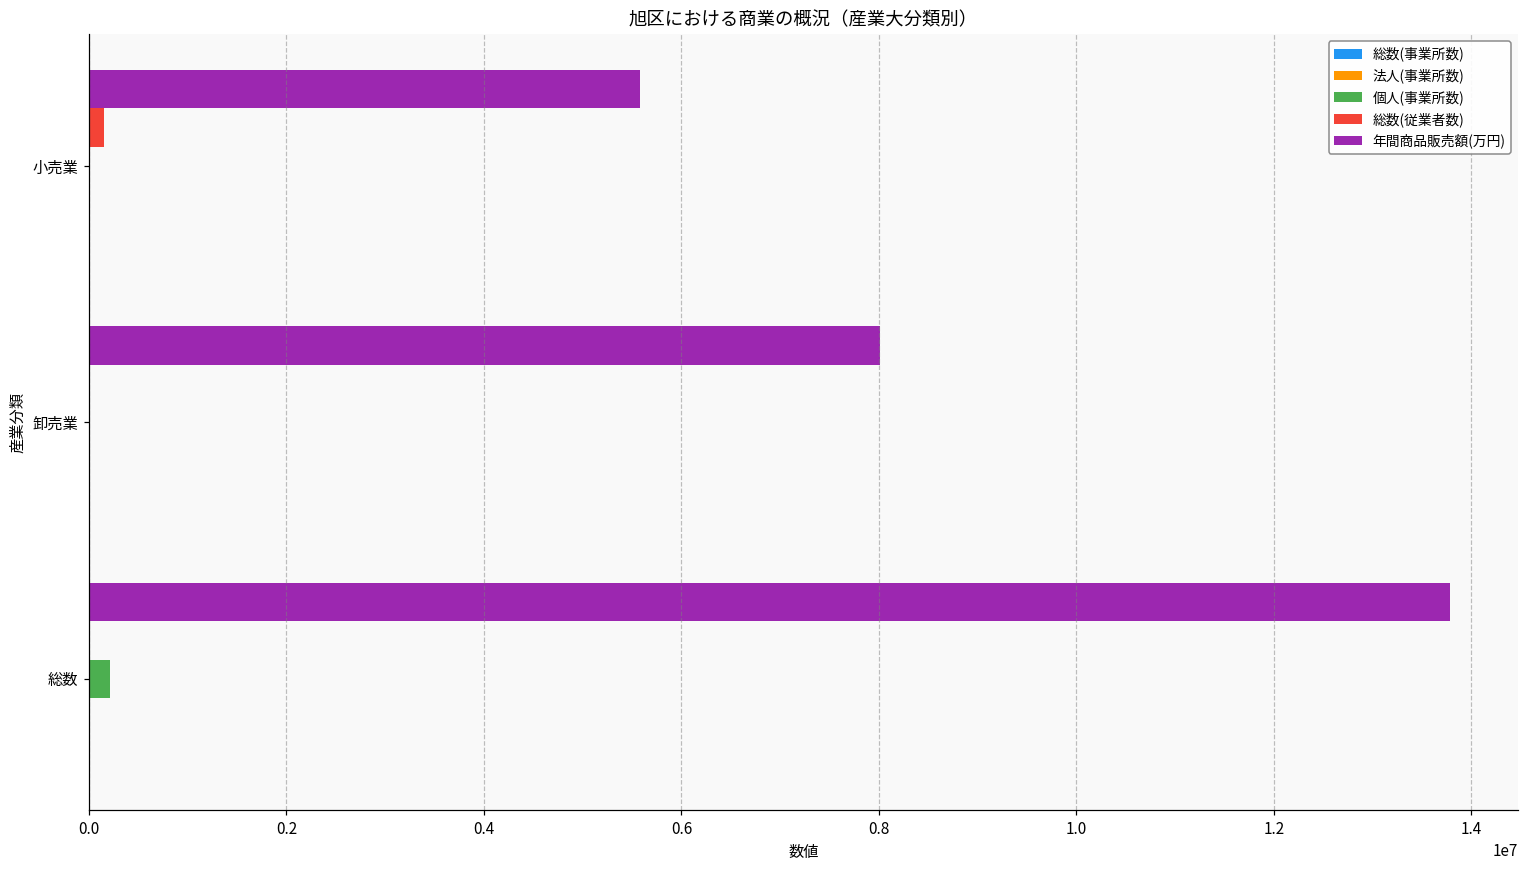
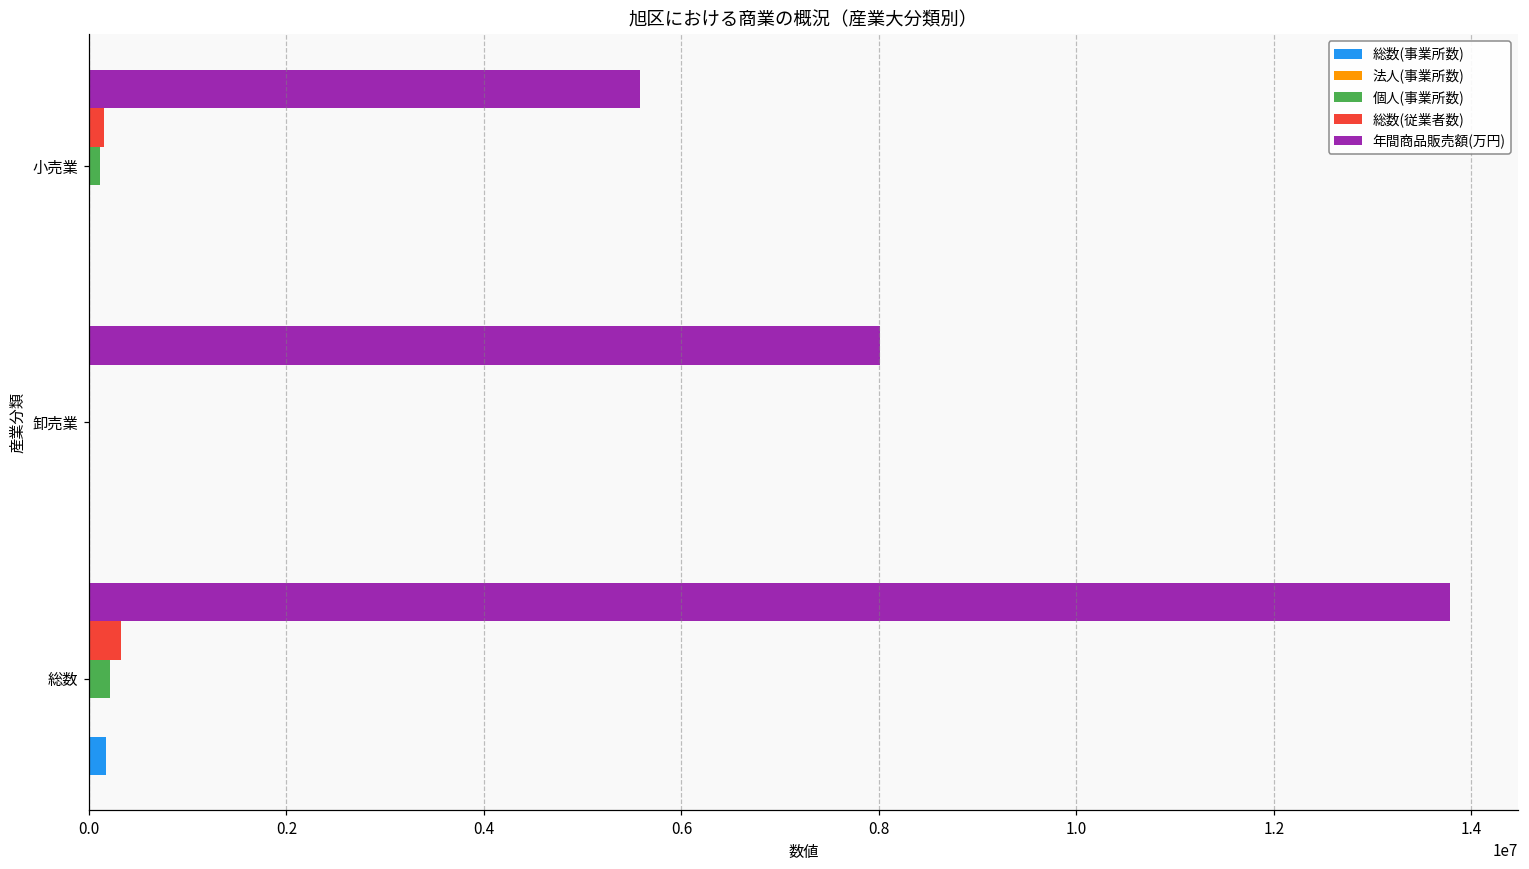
  {
    "総数(事業所数)": {
-     "総数": 0
+     "総数": 200000
    },
    "個人(事業所数)": {
-     "小売業": 0,
+     "小売業": 100000,
      "総数": 200000
    },
    "総数(従業者数)": {
      "小売業": 200000,
-     "総数": 0
+     "総数": 300000
    },
    "年間商品販売額(万円)": {
      "小売業": 5600000,
      "卸売業": 8000000,
      "総数": 13800000
    }
  }
